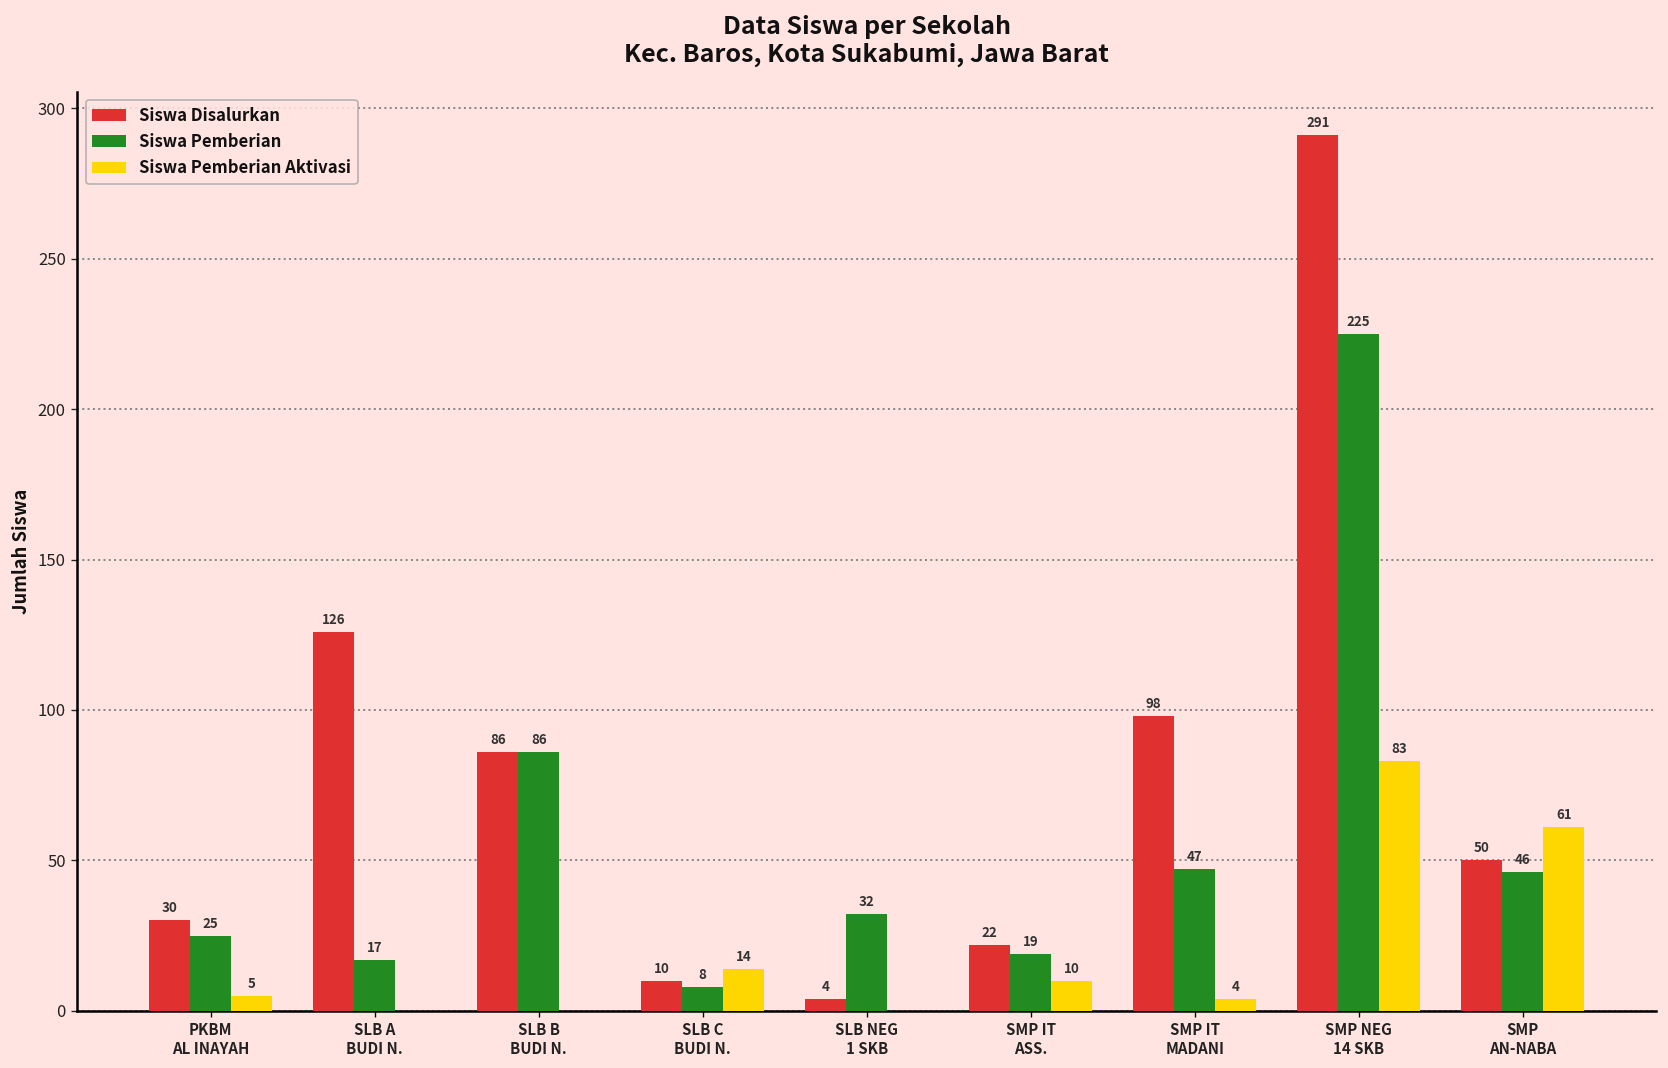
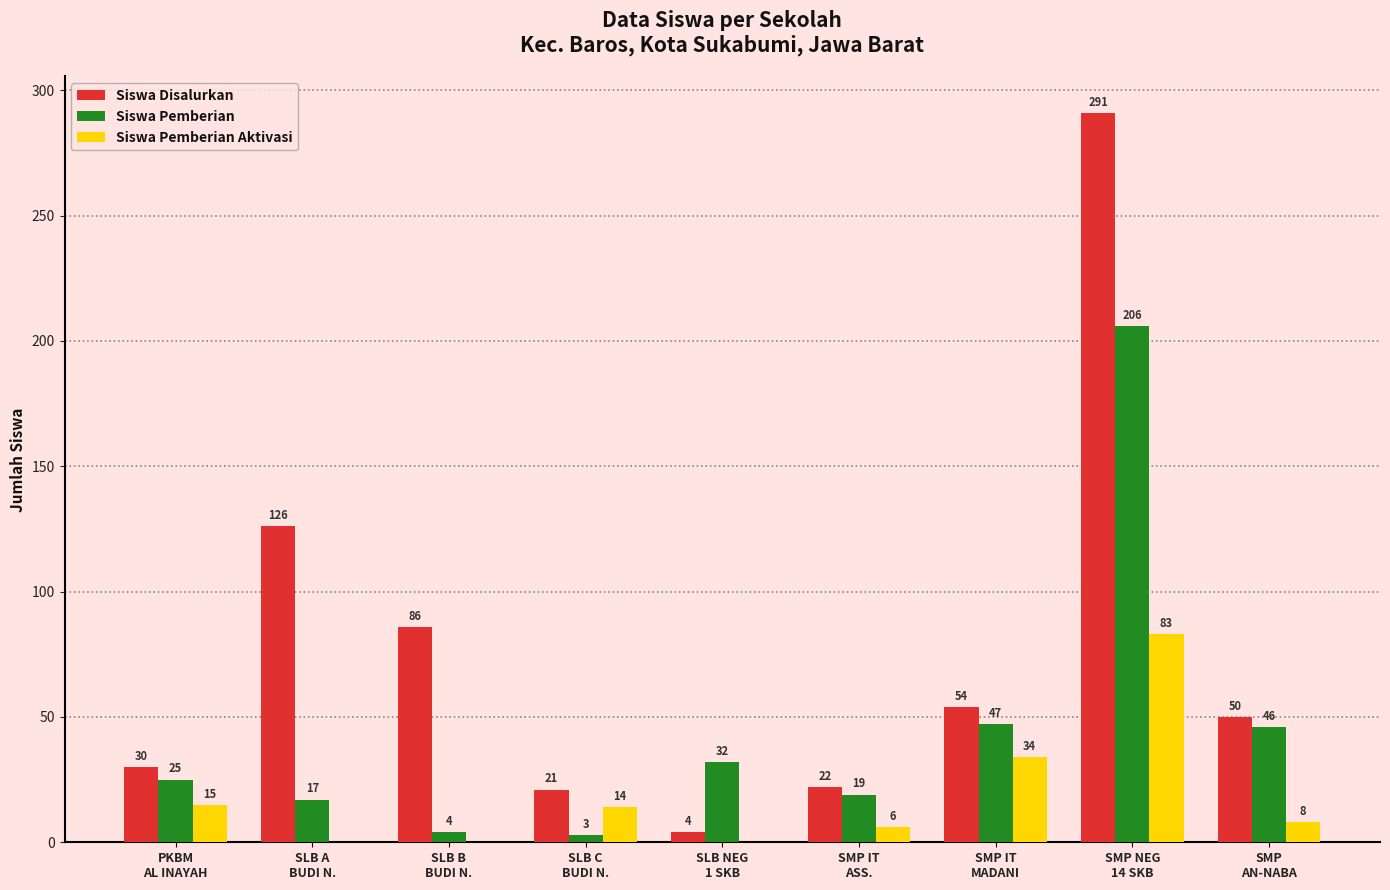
  {
    "Siswa Disalurkan": {
      "PKBM AL INAYAH": 30,
      "SLB A BUDI N.": 126,
      "SLB B BUDI N.": 86,
-     "SLB C BUDI N.": 10,
+     "SLB C BUDI N.": 21,
      "SLB NEG 1 SKB": 4,
      "SMP IT ASS.": 22,
-     "SMP IT MADANI": 98,
+     "SMP IT MADANI": 54,
      "SMP NEG 14 SKB": 291,
      "SMP AN-NABA": 50
    },
    "Siswa Pemberian": {
      "PKBM AL INAYAH": 25,
      "SLB A BUDI N.": 17,
-     "SLB B BUDI N.": 86,
-     "SLB C BUDI N.": 8,
+     "SLB B BUDI N.": 4,
+     "SLB C BUDI N.": 3,
      "SLB NEG 1 SKB": 32,
      "SMP IT ASS.": 19,
      "SMP IT MADANI": 47,
-     "SMP NEG 14 SKB": 225,
+     "SMP NEG 14 SKB": 206,
      "SMP AN-NABA": 46
    },
    "Siswa Pemberian Aktivasi": {
-     "PKBM AL INAYAH": 5,
+     "PKBM AL INAYAH": 15,
      "SLB C BUDI N.": 14,
-     "SMP IT ASS.": 10,
-     "SMP IT MADANI": 4,
+     "SMP IT ASS.": 6,
+     "SMP IT MADANI": 34,
      "SMP NEG 14 SKB": 83,
-     "SMP AN-NABA": 61
+     "SMP AN-NABA": 8
    }
  }
